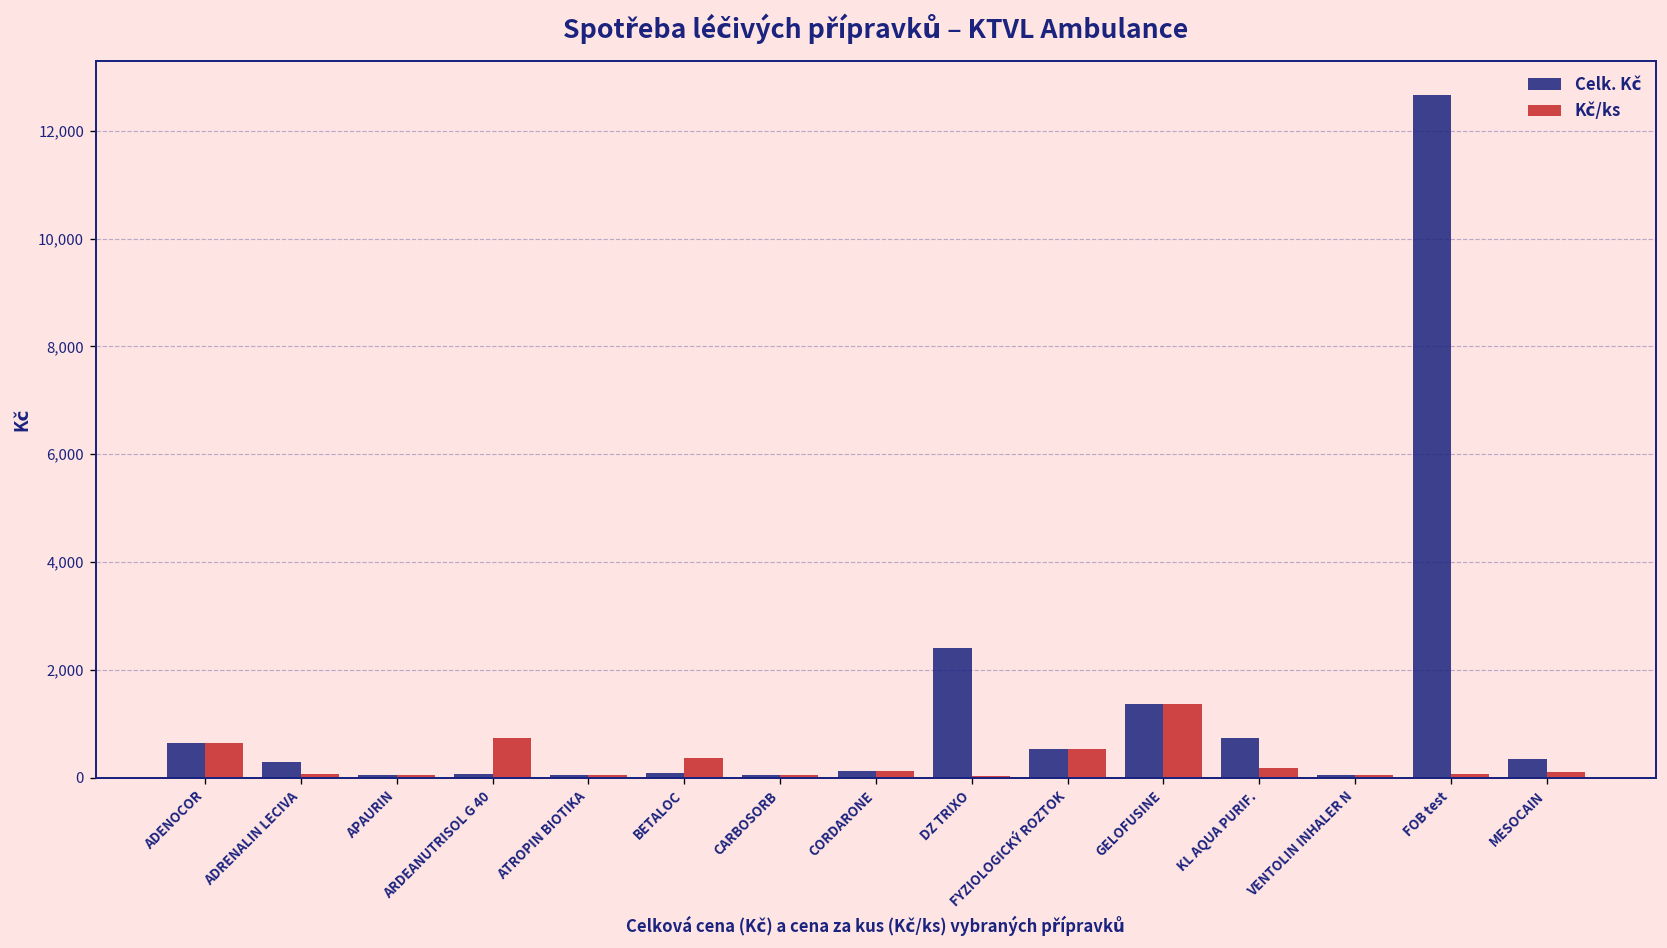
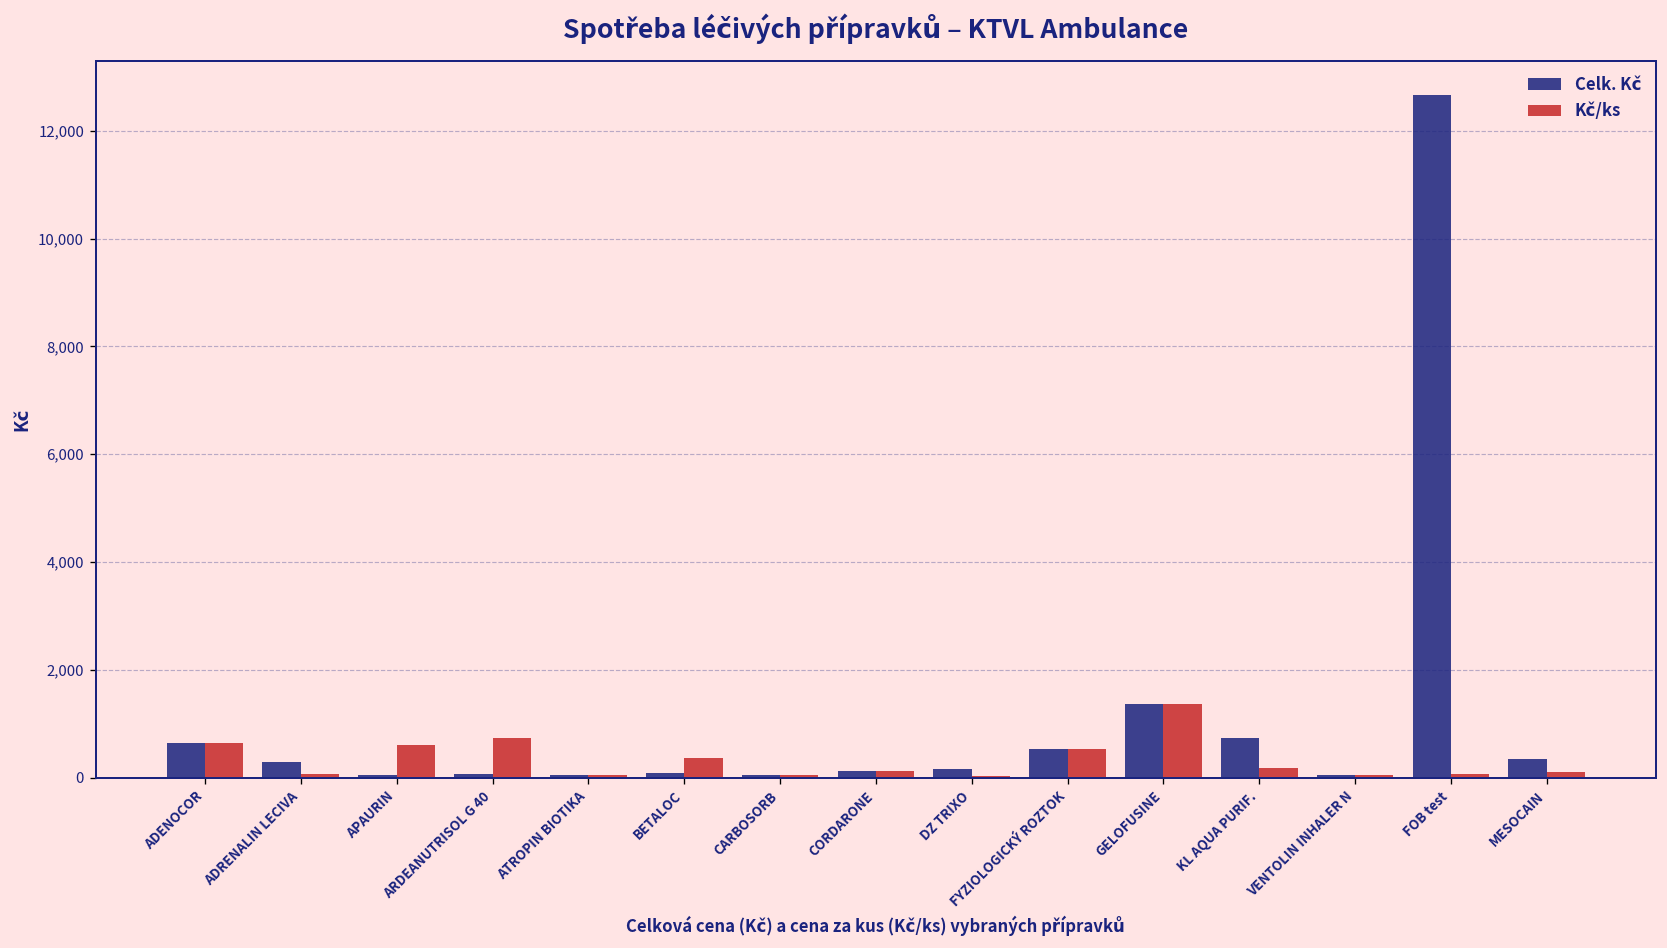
  {
    "Celk. Kč": {
      "ADENOCOR": "600",
      "ADRENALIN LECIVA": "300",
      "ARDEANUTRISOL G 40": "100",
      "ATROPIN BIOTIKA": "100",
      "BETALOC": "100",
      "CORDARONE": "100",
-     "DZ TRIXO": "2,400",
+     "DZ TRIXO": "200",
      "FYZIOLOGICKÝ ROZTOK": "500",
      "GELOFUSINE": "1,400",
      "KL AQUA PURIF.": "700",
      "FOB test": "12,700",
      "MESOCAIN": "400"
    },
    "Kč/ks": {
      "ADENOCOR": "600",
      "ADRENALIN LECIVA": "100",
-     "APAURIN": "100",
+     "APAURIN": "600",
      "ARDEANUTRISOL G 40": "700",
      "ATROPIN BIOTIKA": "100",
      "BETALOC": "400",
      "CORDARONE": "100",
      "FYZIOLOGICKÝ ROZTOK": "500",
      "GELOFUSINE": "1,400",
      "KL AQUA PURIF.": "200",
      "FOB test": "100",
      "MESOCAIN": "100"
    }
  }
